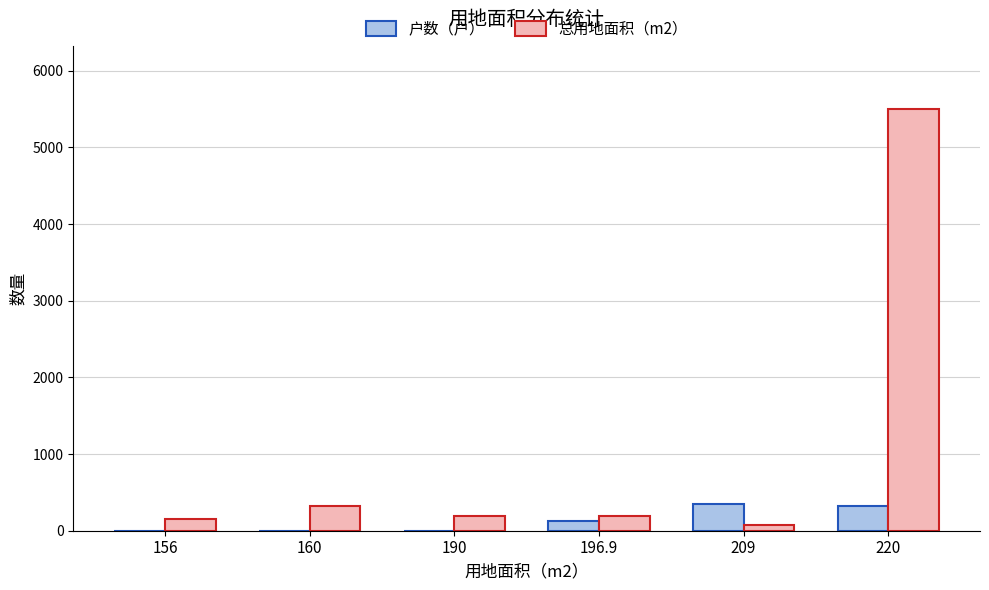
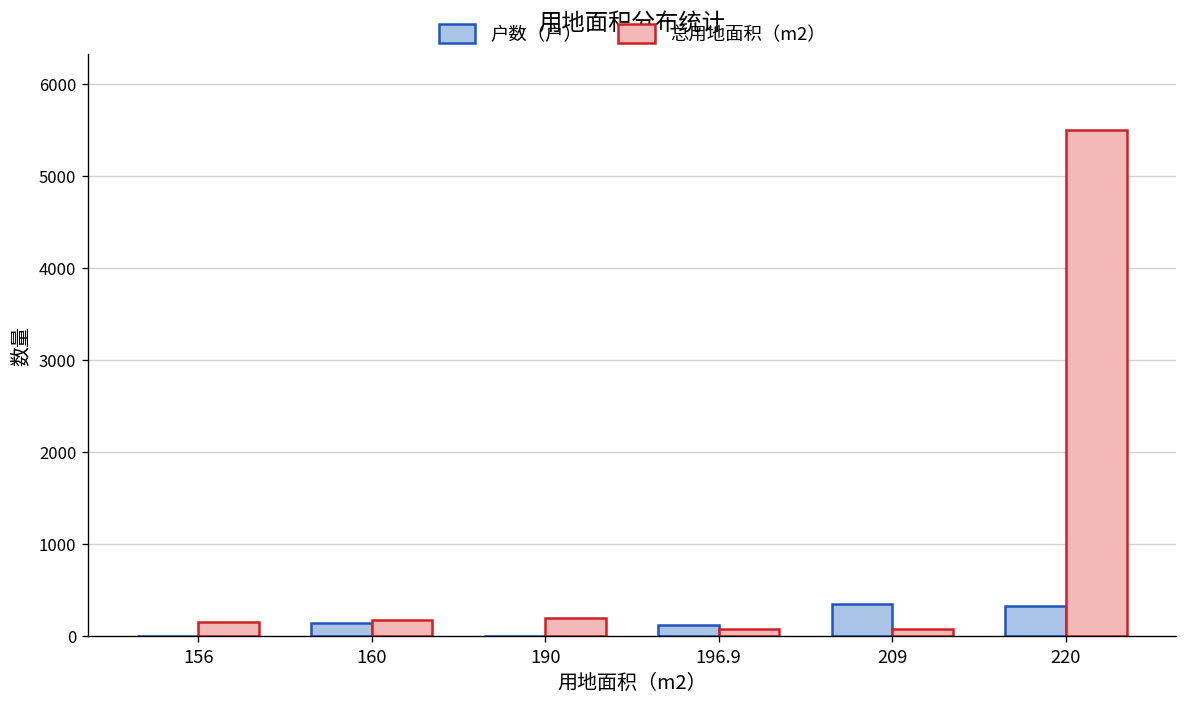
  {
    "户数（户）": {
-     "160": 0,
+     "160": 100,
      "196.9": 100,
      "209": 300,
      "220": 300
    },
    "总用地面积（m2）": {
      "156": 200,
-     "160": 300,
+     "160": 200,
      "190": 200,
-     "196.9": 200,
+     "196.9": 100,
      "209": 100,
      "220": 5500
    }
  }
